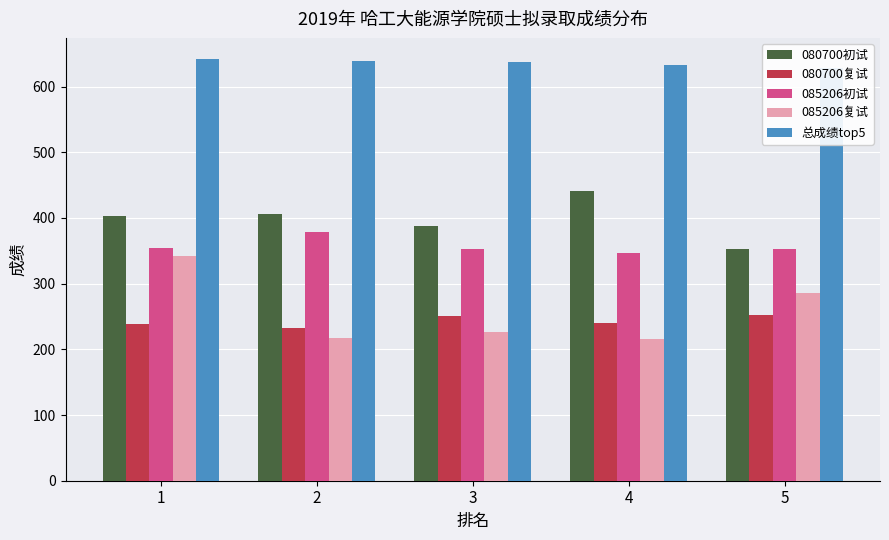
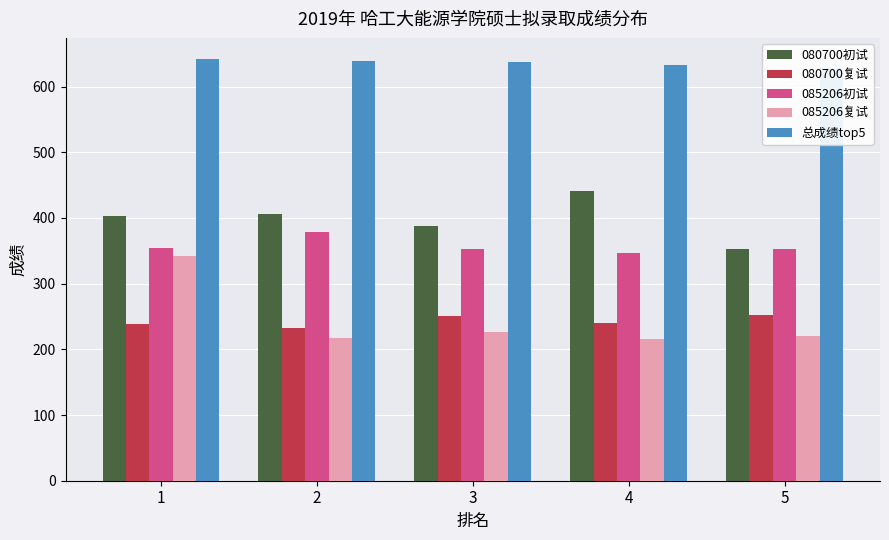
  {
    "080700初试": {
      "1": 400,
      "2": 410,
      "3": 390,
      "4": 440,
      "5": 350
    },
    "080700复试": {
      "1": 240,
      "2": 230,
      "3": 250,
      "4": 240,
      "5": 250
    },
    "085206初试": {
      "1": 360,
      "2": 380,
      "3": 350,
      "4": 350,
      "5": 350
    },
    "085206复试": {
      "1": 340,
      "2": 220,
      "3": 230,
      "4": 220,
-     "5": 290
+     "5": 220
    },
    "总成绩top5": {
      "1": 640,
      "2": 640,
      "3": 640,
      "4": 630
    }
  }
